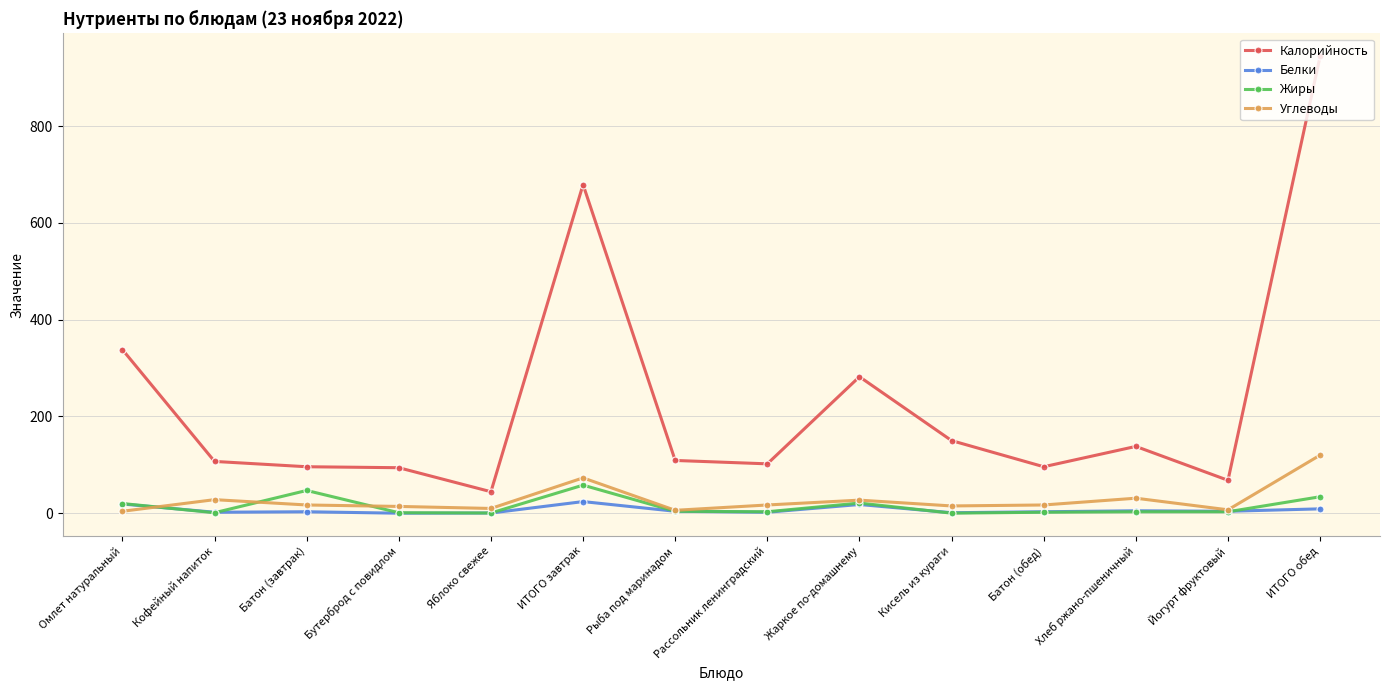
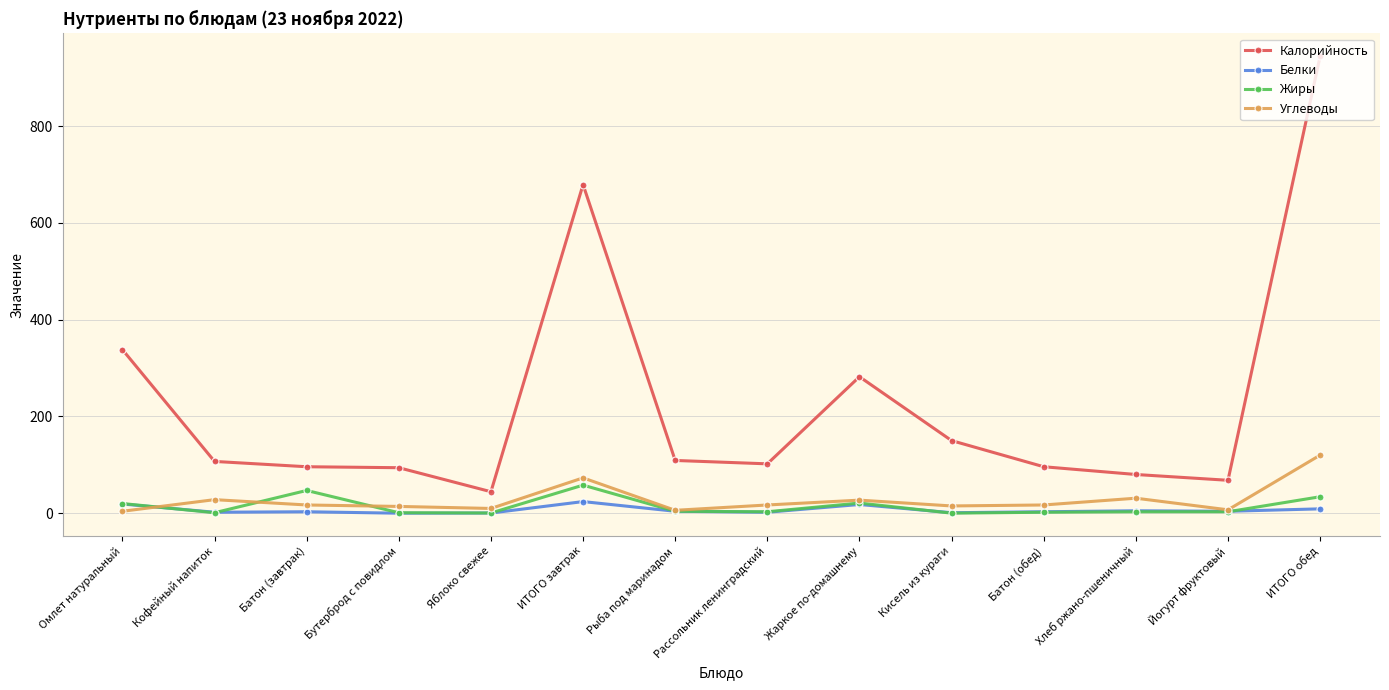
  {
    "Калорийность": {
      "Омлет натуральный": 340,
      "Кофейный напиток": 110,
      "Батон (завтрак)": 100,
      "Бутерброд с повидлом": 90,
      "Яблоко свежее": 40,
      "ИТОГО завтрак": 680,
      "Рыба под маринадом": 110,
      "Рассольник ленинградский": 100,
      "Жаркое по-домашнему": 280,
      "Кисель из кураги": 150,
      "Батон (обед)": 100,
-     "Хлеб ржано-пшеничный": 140,
+     "Хлеб ржано-пшеничный": 80,
      "Йогурт фруктовый": 70
    },
    "Белки": {
      "Батон (завтрак)": 0,
      "ИТОГО завтрак": 20,
      "ИТОГО обед": 10
    },
    "Жиры": {
      "Батон (завтрак)": 50,
      "ИТОГО завтрак": 60,
      "ИТОГО обед": 30
    },
    "Углеводы": {
      "Омлет натуральный": 0,
      "Кофейный напиток": 30,
      "Батон (завтрак)": 20,
      "Бутерброд с повидлом": 10,
      "Яблоко свежее": 10,
      "ИТОГО завтрак": 70,
      "Рассольник ленинградский": 20,
      "Жаркое по-домашнему": 30,
      "Кисель из кураги": 20,
      "Батон (обед)": 20,
      "Хлеб ржано-пшеничный": 30,
      "ИТОГО обед": 120
    }
  }
